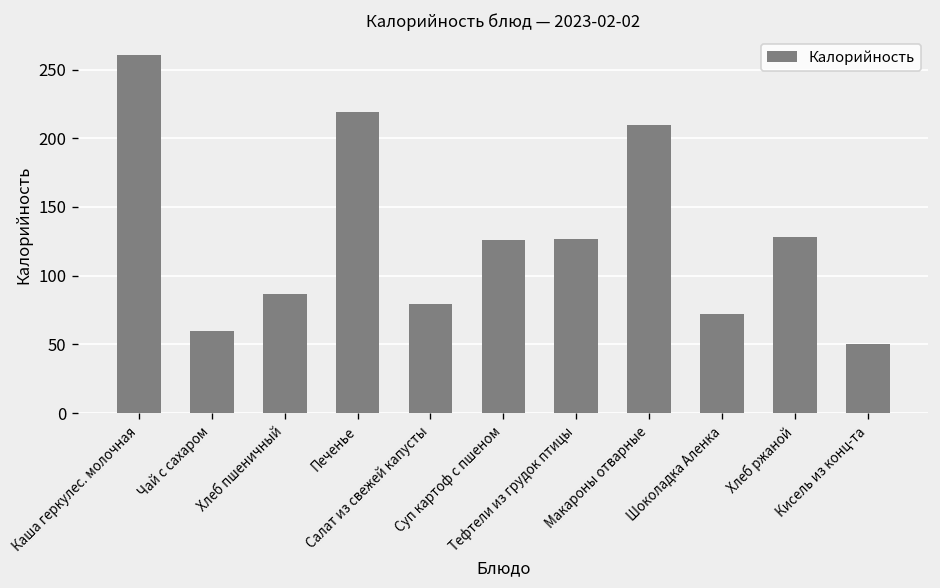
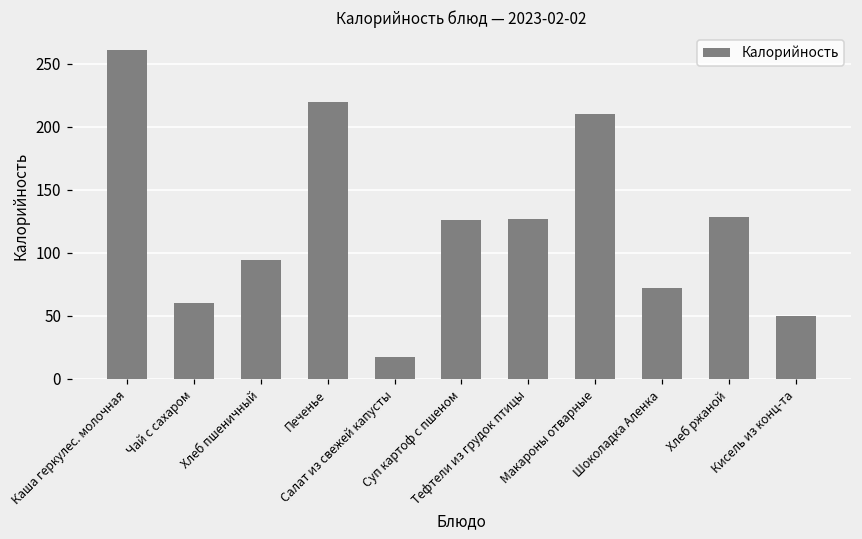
  {
    "Каша геркулес. молочная": 261,
    "Чай с сахаром": 60,
-   "Хлеб пшеничный": 87,
+   "Хлеб пшеничный": 94,
    "Печенье": 220,
-   "Салат из свежей капусты": 80,
+   "Салат из свежей капусты": 17,
    "Суп картоф с пшеном": 126,
    "Тефтели из грудок птицы": 127,
    "Макароны отварные": 210,
    "Шоколадка Аленка": 72,
    "Хлеб ржаной": 128,
    "Кисель из конц-та": 50
  }
